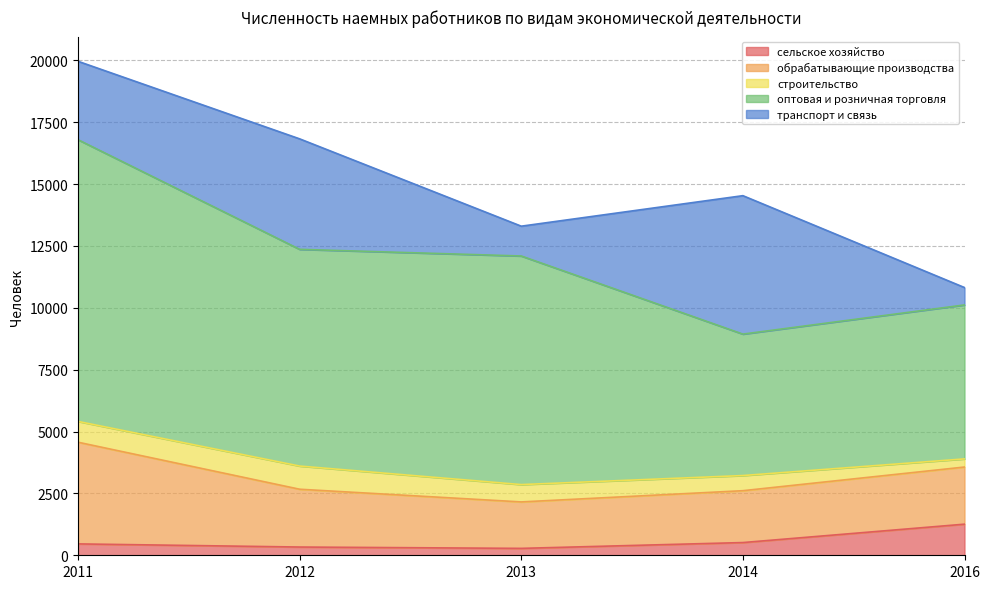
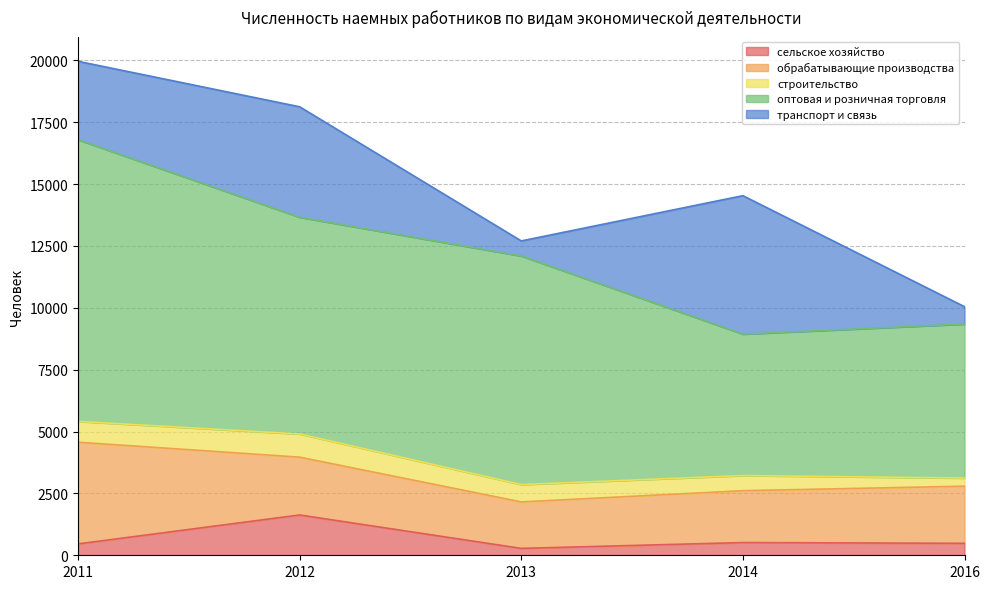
  {
    "сельское хозяйство": {
      "2011": 500,
-     "2012": 300,
+     "2012": 1600,
      "2013": 300,
      "2014": 500,
-     "2016": 1300
+     "2016": 500
    },
    "обрабатывающие производства": {
      "2011": 4100,
      "2012": 2300,
      "2013": 1900,
      "2014": 2100,
      "2016": 2300
    },
    "строительство": {
      "2011": 800,
      "2012": 900,
      "2013": 700,
      "2014": 600,
      "2016": 300
    },
    "оптовая и розничная торговля": {
      "2011": 11400,
      "2012": 8800,
      "2013": 9200,
      "2014": 5700,
      "2016": 6200
    },
    "транспорт и связь": {
      "2011": 3200,
      "2012": 4500,
-     "2013": 1200,
+     "2013": 600,
      "2014": 5600,
      "2016": 700
    }
  }
